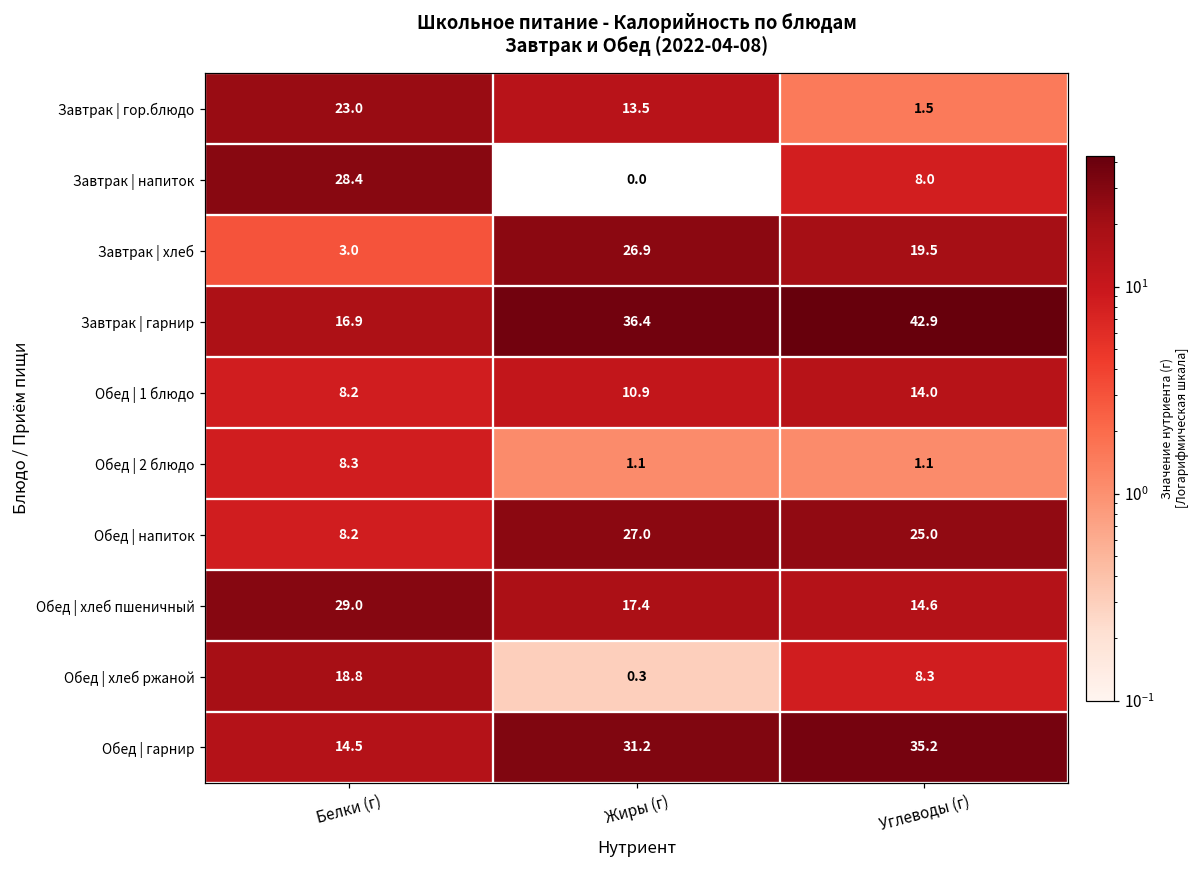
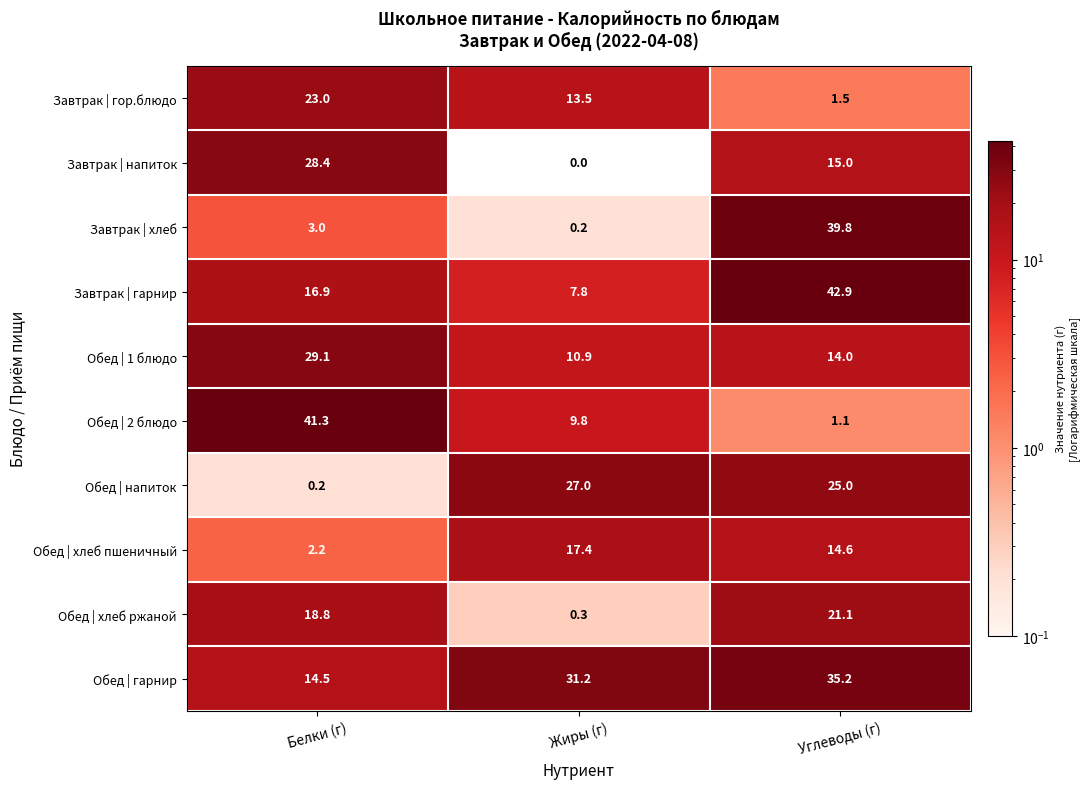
  {
    "Завтрак | гор.блюдо": {
      "Белки (г)": 23.0,
      "Жиры (г)": 13.5,
      "Углеводы (г)": 1.5
    },
    "Завтрак | напиток": {
      "Белки (г)": 28.4,
      "Жиры (г)": 0.0,
-     "Углеводы (г)": 8.0
+     "Углеводы (г)": 15.0
    },
    "Завтрак | хлеб": {
      "Белки (г)": 3.0,
-     "Жиры (г)": 26.9,
-     "Углеводы (г)": 19.5
+     "Жиры (г)": 0.2,
+     "Углеводы (г)": 39.8
    },
    "Завтрак | гарнир": {
      "Белки (г)": 16.9,
-     "Жиры (г)": 36.4,
+     "Жиры (г)": 7.8,
      "Углеводы (г)": 42.9
    },
    "Обед | 1 блюдо": {
-     "Белки (г)": 8.2,
+     "Белки (г)": 29.1,
      "Жиры (г)": 10.9,
      "Углеводы (г)": 14.0
    },
    "Обед | 2 блюдо": {
-     "Белки (г)": 8.3,
-     "Жиры (г)": 1.1,
+     "Белки (г)": 41.3,
+     "Жиры (г)": 9.8,
      "Углеводы (г)": 1.1
    },
    "Обед | напиток": {
-     "Белки (г)": 8.2,
+     "Белки (г)": 0.2,
      "Жиры (г)": 27.0,
      "Углеводы (г)": 25.0
    },
    "Обед | хлеб пшеничный": {
-     "Белки (г)": 29.0,
+     "Белки (г)": 2.2,
      "Жиры (г)": 17.4,
      "Углеводы (г)": 14.6
    },
    "Обед | хлеб ржаной": {
      "Белки (г)": 18.8,
      "Жиры (г)": 0.3,
-     "Углеводы (г)": 8.3
+     "Углеводы (г)": 21.1
    },
    "Обед | гарнир": {
      "Белки (г)": 14.5,
      "Жиры (г)": 31.2,
      "Углеводы (г)": 35.2
    }
  }
